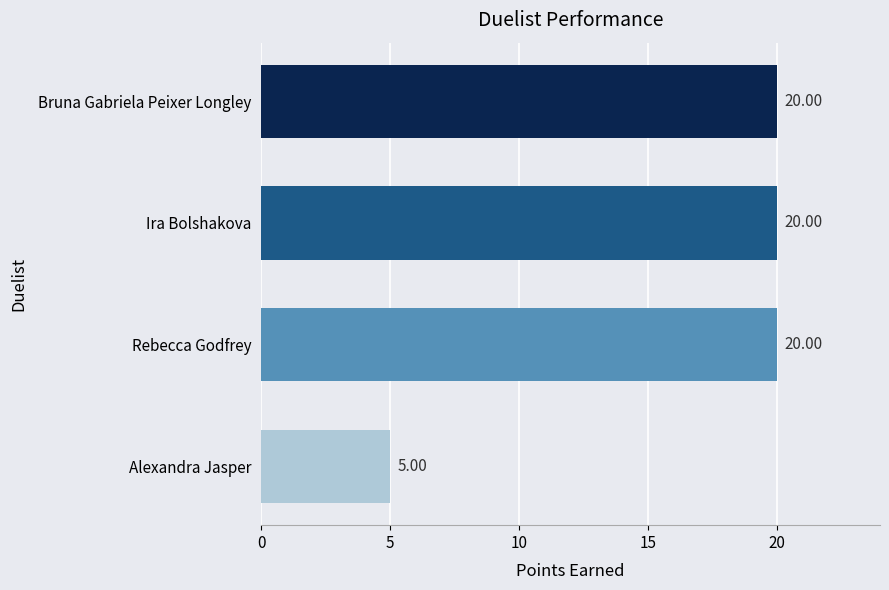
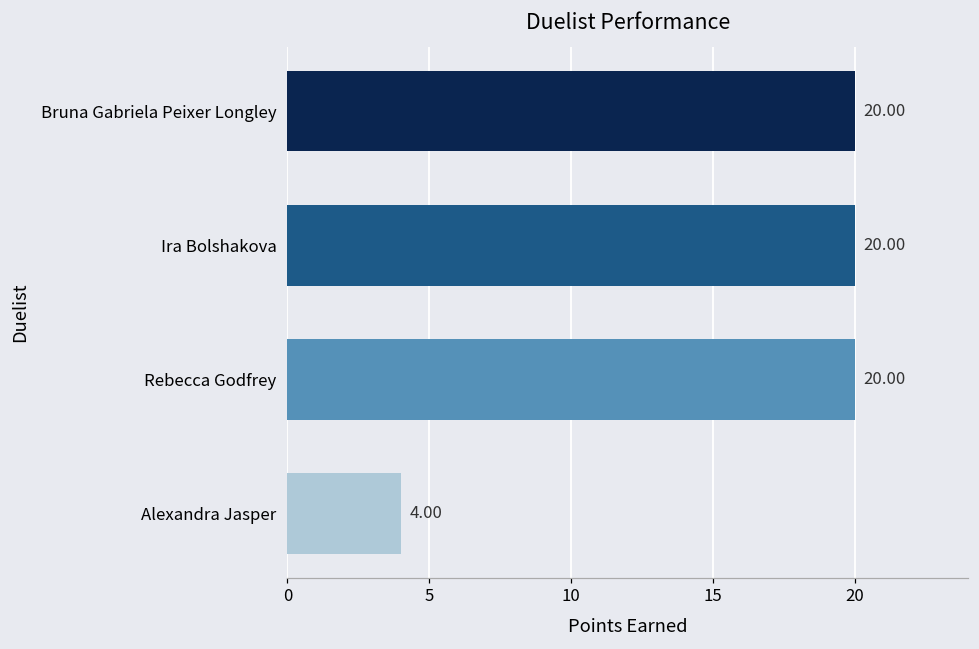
  {
    "Bruna Gabriela Peixer Longley": 20.00,
    "Ira Bolshakova": 20.00,
    "Rebecca Godfrey": 20.00,
-   "Alexandra Jasper": 5.00
+   "Alexandra Jasper": 4.00
  }
